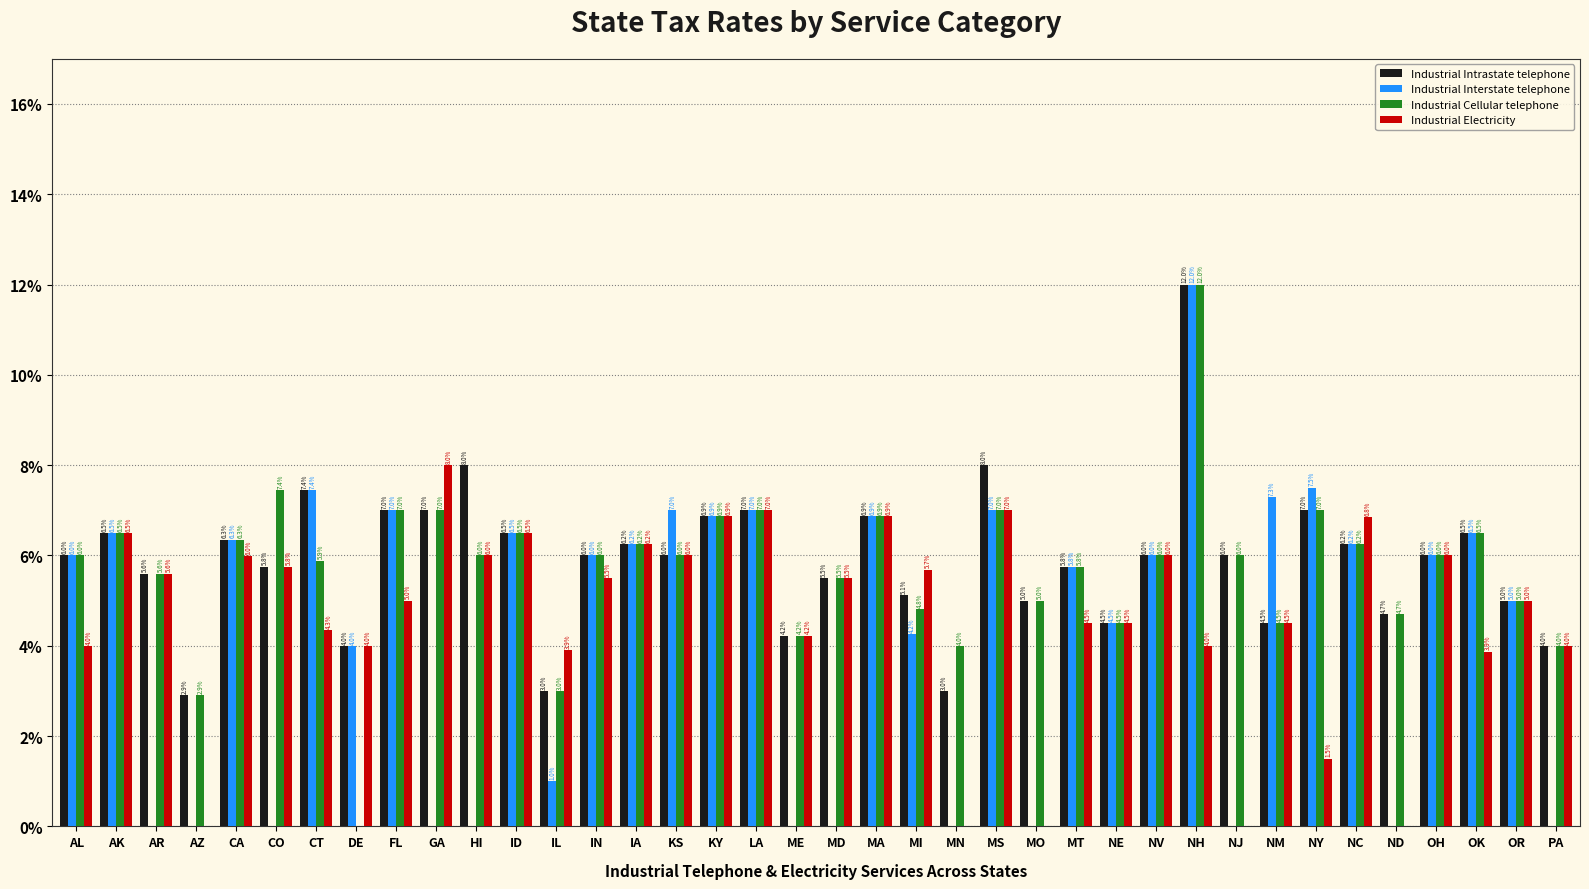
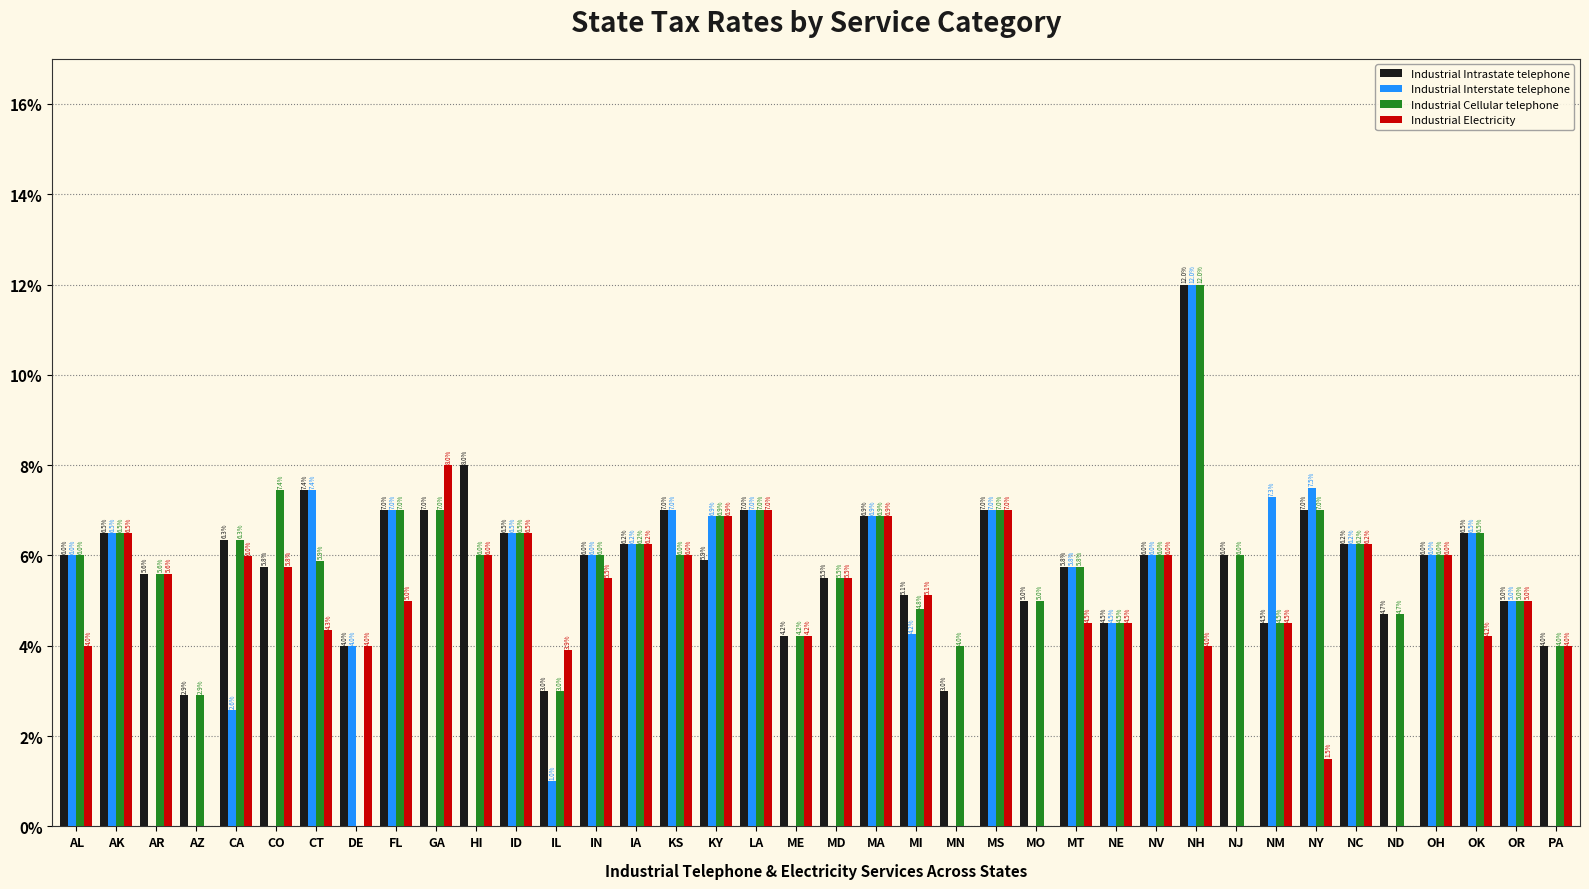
  {
    "Industrial Intrastate telephone": {
      "AL": "6.0%",
      "AK": "6.5%",
      "AR": "5.6%",
      "AZ": "2.9%",
      "CA": "6.3%",
      "CO": "5.8%",
      "CT": "7.4%",
      "DE": "4.0%",
      "FL": "7.0%",
      "GA": "7.0%",
      "HI": "8.0%",
      "ID": "6.5%",
      "IL": "3.0%",
      "IN": "6.0%",
      "IA": "6.2%",
-     "KS": "6.0%",
-     "KY": "6.9%",
+     "KS": "7.0%",
+     "KY": "5.9%",
      "LA": "7.0%",
      "ME": "4.2%",
      "MD": "5.5%",
      "MA": "6.9%",
      "MI": "5.1%",
      "MN": "3.0%",
-     "MS": "8.0%",
+     "MS": "7.0%",
      "MO": "5.0%",
      "MT": "5.8%",
      "NE": "4.5%",
      "NV": "6.0%",
      "NH": "12.0%",
      "NJ": "6.0%",
      "NM": "4.5%",
      "NY": "7.0%",
      "NC": "6.2%",
      "ND": "4.7%",
      "OH": "6.0%",
      "OK": "6.5%",
      "OR": "5.0%",
      "PA": "4.0%"
    },
    "Industrial Interstate telephone": {
      "AL": "6.0%",
      "AK": "6.5%",
-     "CA": "6.3%",
+     "CA": "2.6%",
      "CT": "7.4%",
      "DE": "4.0%",
      "FL": "7.0%",
      "ID": "6.5%",
      "IL": "1.0%",
      "IN": "6.0%",
      "IA": "6.2%",
      "KS": "7.0%",
      "KY": "6.9%",
      "LA": "7.0%",
      "MA": "6.9%",
      "MI": "4.2%",
      "MS": "7.0%",
      "MT": "5.8%",
      "NE": "4.5%",
      "NV": "6.0%",
      "NH": "12.0%",
      "NM": "7.3%",
      "NY": "7.5%",
      "NC": "6.2%",
      "OH": "6.0%",
      "OK": "6.5%",
      "OR": "5.0%"
    },
    "Industrial Cellular telephone": {
      "AL": "6.0%",
      "AK": "6.5%",
      "AR": "5.6%",
      "AZ": "2.9%",
      "CA": "6.3%",
      "CO": "7.4%",
      "CT": "5.9%",
      "FL": "7.0%",
      "GA": "7.0%",
      "HI": "6.0%",
      "ID": "6.5%",
      "IL": "3.0%",
      "IN": "6.0%",
      "IA": "6.2%",
      "KS": "6.0%",
      "KY": "6.9%",
      "LA": "7.0%",
      "ME": "4.2%",
      "MD": "5.5%",
      "MA": "6.9%",
      "MI": "4.8%",
      "MN": "4.0%",
      "MS": "7.0%",
      "MO": "5.0%",
      "MT": "5.8%",
      "NE": "4.5%",
      "NV": "6.0%",
      "NH": "12.0%",
      "NJ": "6.0%",
      "NM": "4.5%",
      "NY": "7.0%",
      "NC": "6.2%",
      "ND": "4.7%",
      "OH": "6.0%",
      "OK": "6.5%",
      "OR": "5.0%",
      "PA": "4.0%"
    },
    "Industrial Electricity": {
      "AL": "4.0%",
      "AK": "6.5%",
      "AR": "5.6%",
      "CA": "6.0%",
      "CO": "5.8%",
      "CT": "4.3%",
      "DE": "4.0%",
      "FL": "5.0%",
      "GA": "8.0%",
      "HI": "6.0%",
      "ID": "6.5%",
      "IL": "3.9%",
      "IN": "5.5%",
      "IA": "6.2%",
      "KS": "6.0%",
      "KY": "6.9%",
      "LA": "7.0%",
      "ME": "4.2%",
      "MD": "5.5%",
      "MA": "6.9%",
-     "MI": "5.7%",
+     "MI": "5.1%",
      "MS": "7.0%",
      "MT": "4.5%",
      "NE": "4.5%",
      "NV": "6.0%",
      "NH": "4.0%",
      "NM": "4.5%",
      "NY": "1.5%",
-     "NC": "6.8%",
+     "NC": "6.2%",
      "OH": "6.0%",
-     "OK": "3.9%",
+     "OK": "4.2%",
      "OR": "5.0%",
      "PA": "4.0%"
    }
  }
